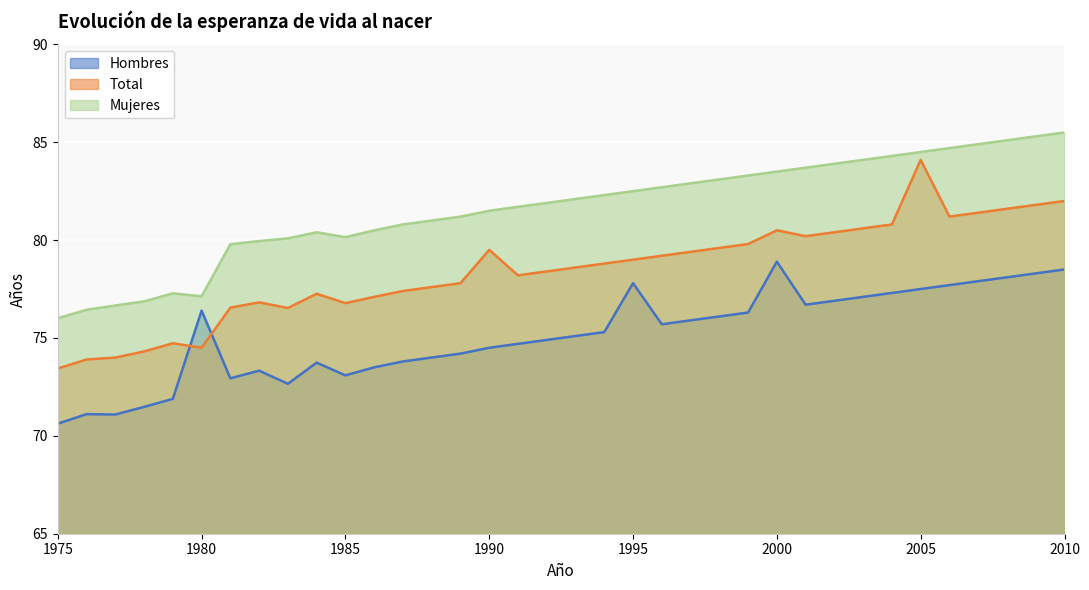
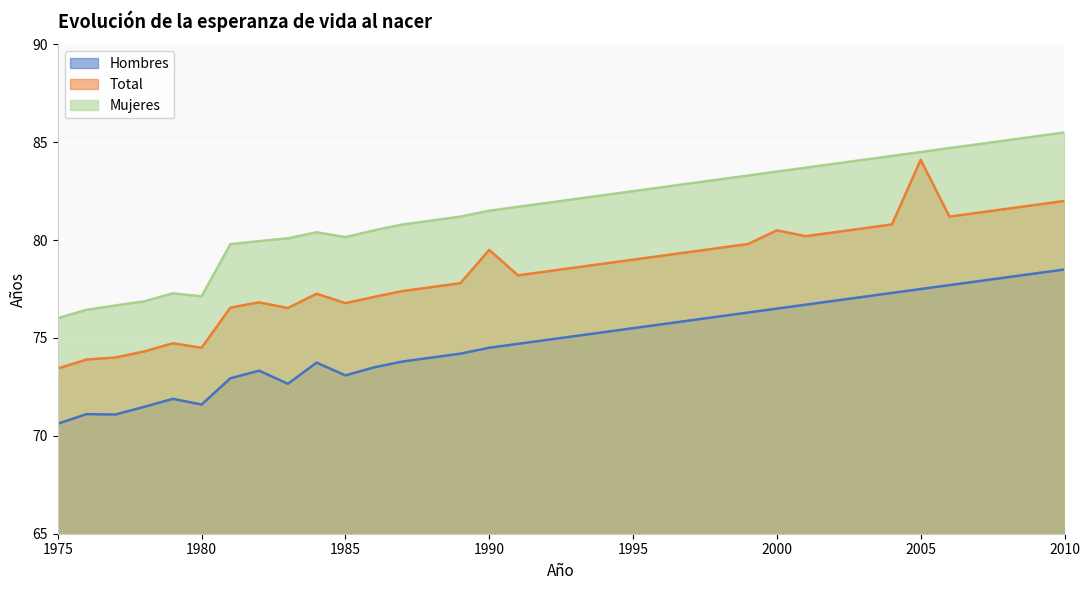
  {
    "Hombres": {
      "1975": 70.6,
-     "1980": 76.4,
+     "1980": 71.6,
      "1985": 73.1,
      "1990": 74.5,
-     "1995": 77.8,
-     "2000": 78.9,
+     "1995": 75.5,
+     "2000": 76.5,
      "2005": 77.5,
      "2010": 78.5
    },
    "Total": {
      "1975": 73.4,
      "1980": 74.5,
      "1985": 76.8,
      "1990": 79.5,
      "1995": 79.0,
      "2000": 80.5,
      "2005": 84.1,
      "2010": 82.0
    },
    "Mujeres": {
      "1975": 76.0,
      "1980": 77.1,
      "1985": 80.2,
      "1990": 81.5,
      "1995": 82.5,
      "2000": 83.5,
      "2005": 84.5,
      "2010": 85.5
    }
  }
